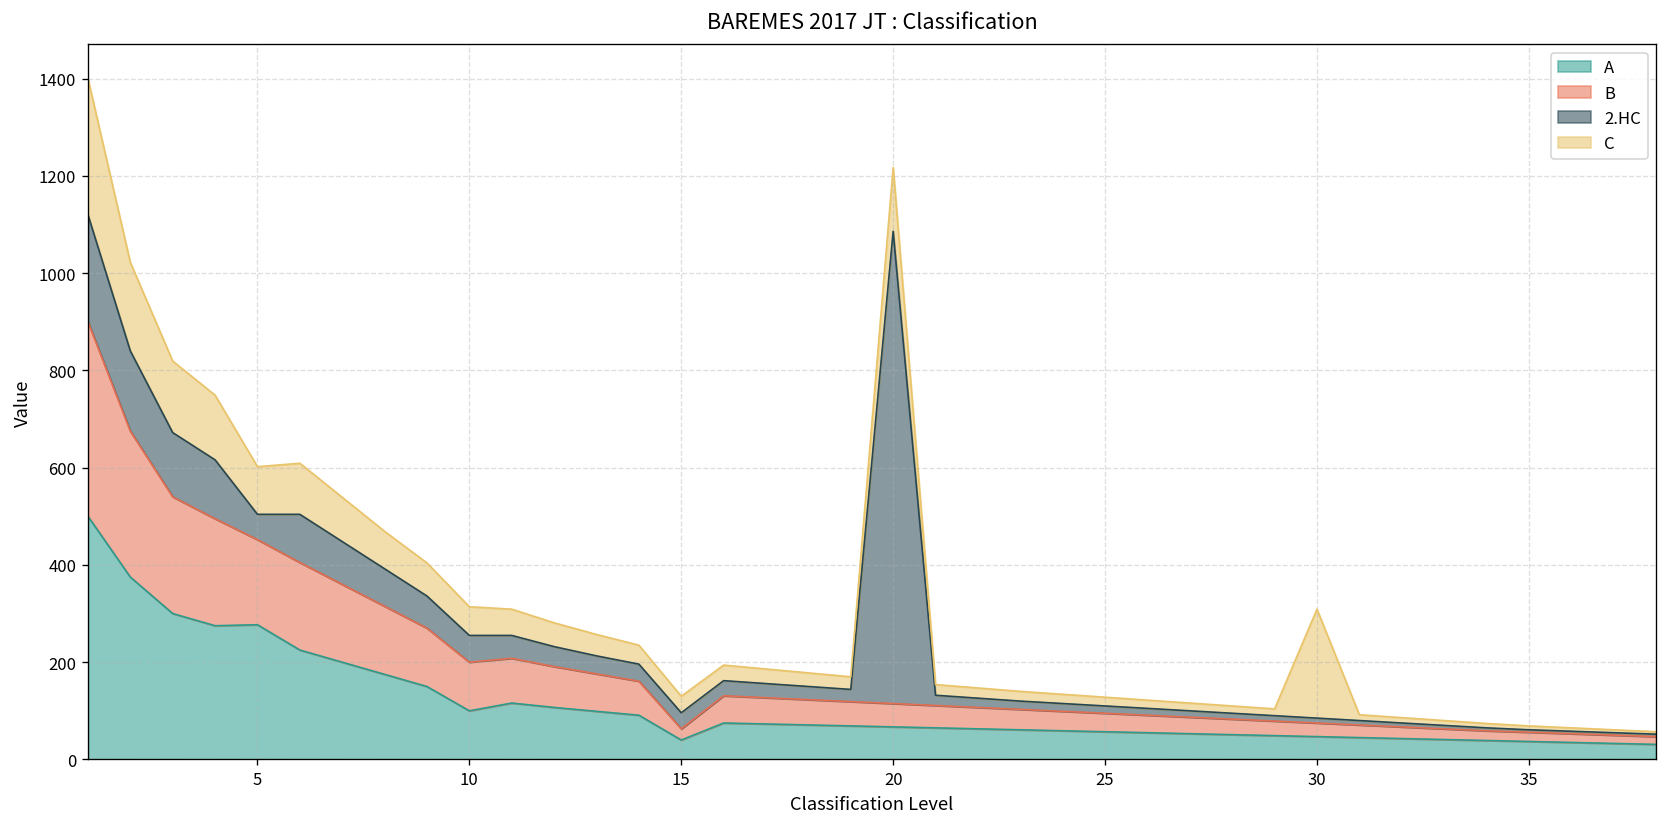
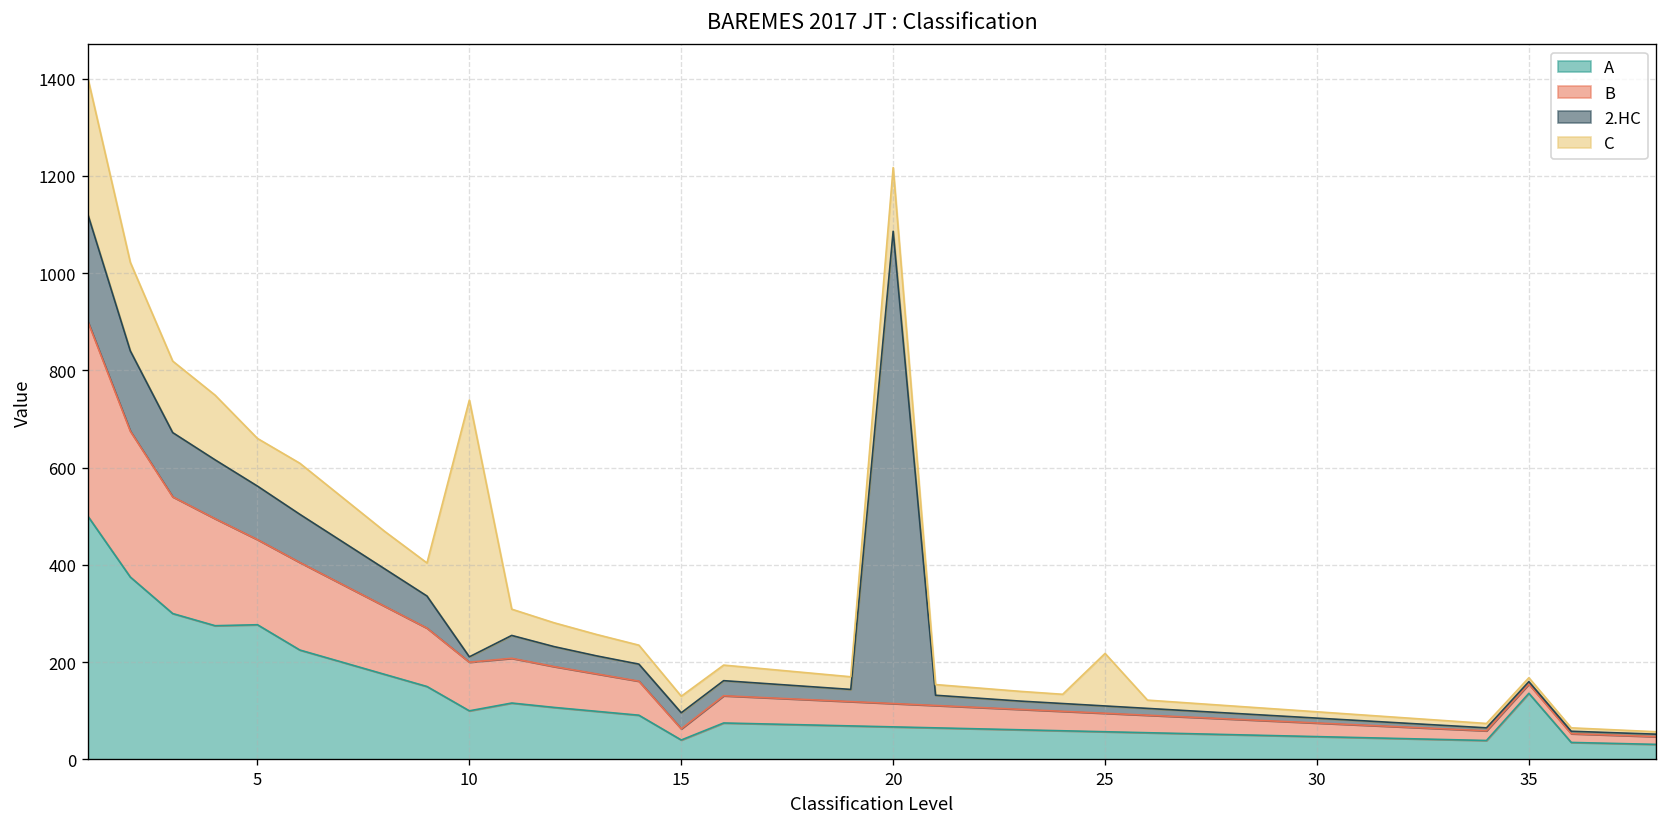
  {
    "A": {
      "5": 280,
      "10": 100,
      "15": 40,
      "20": 70,
      "25": 60,
      "30": 50,
-     "35": 40
+     "35": 140
    },
    "B": {
      "5": 180,
      "10": 100,
      "15": 20,
      "20": 50,
      "25": 40,
      "30": 30
    },
    "2.HC": {
-     "5": 50,
-     "10": 60,
+     "5": 110,
+     "10": 10,
      "15": 30,
      "20": 970,
      "25": 20,
      "30": 10
    },
    "C": {
      "5": 100,
-     "10": 60,
+     "10": 530,
      "15": 30,
      "20": 130,
-     "25": 20,
-     "30": 220,
+     "25": 110,
+     "30": 10,
      "35": 10
    }
  }
